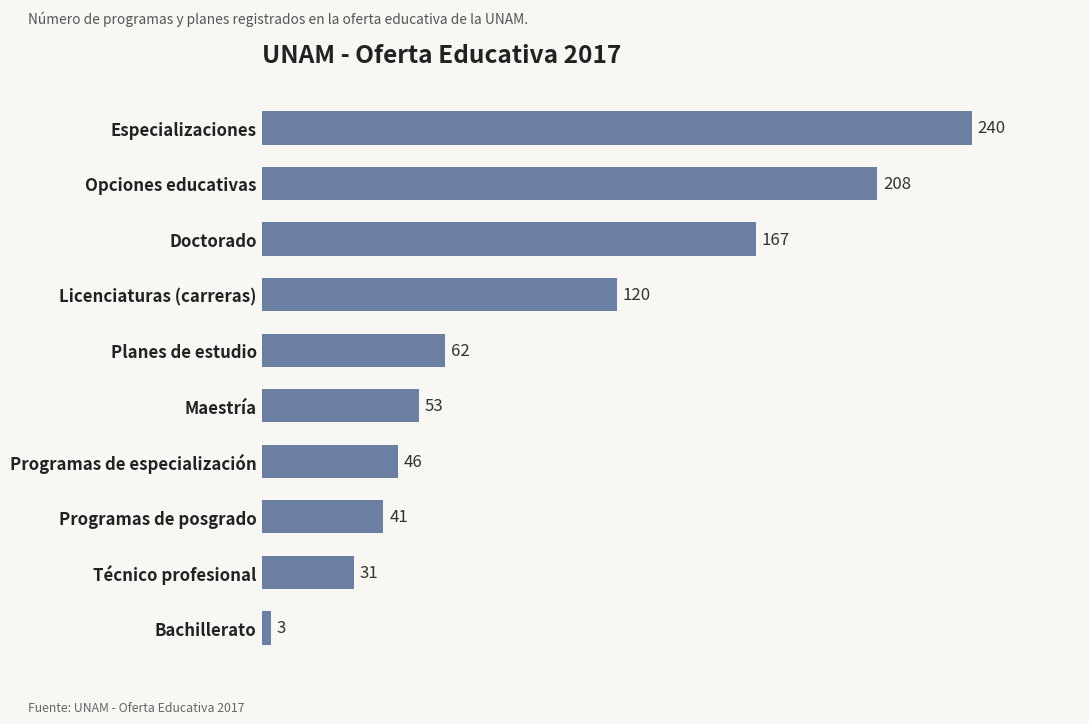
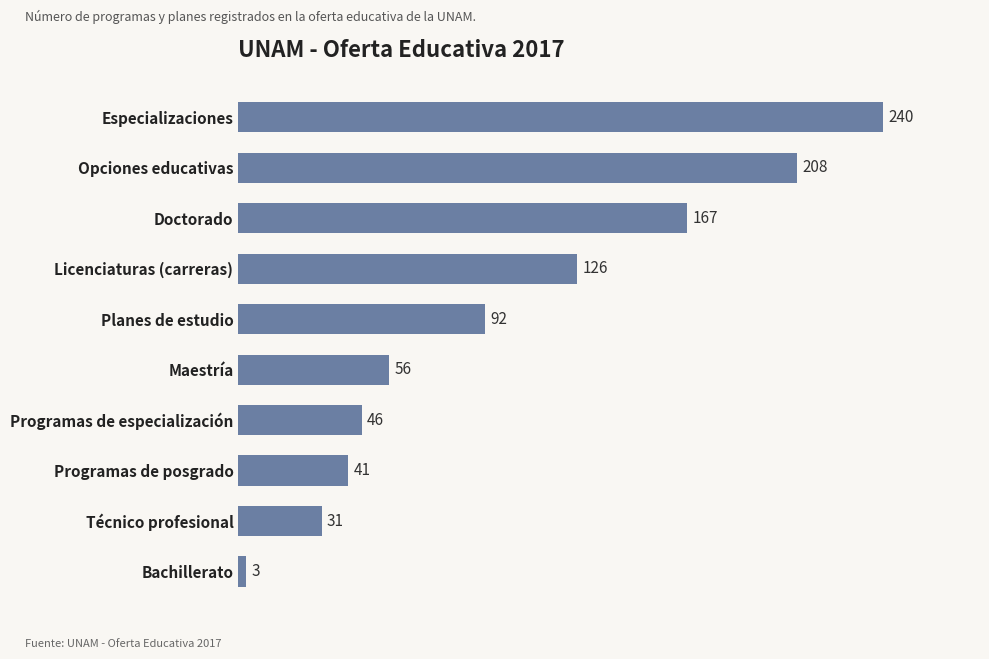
  {
    "Especializaciones": 240,
    "Opciones educativas": 208,
    "Doctorado": 167,
-   "Licenciaturas (carreras)": 120,
-   "Planes de estudio": 62,
-   "Maestría": 53,
+   "Licenciaturas (carreras)": 126,
+   "Planes de estudio": 92,
+   "Maestría": 56,
    "Programas de especialización": 46,
    "Programas de posgrado": 41,
    "Técnico profesional": 31,
    "Bachillerato": 3
  }
